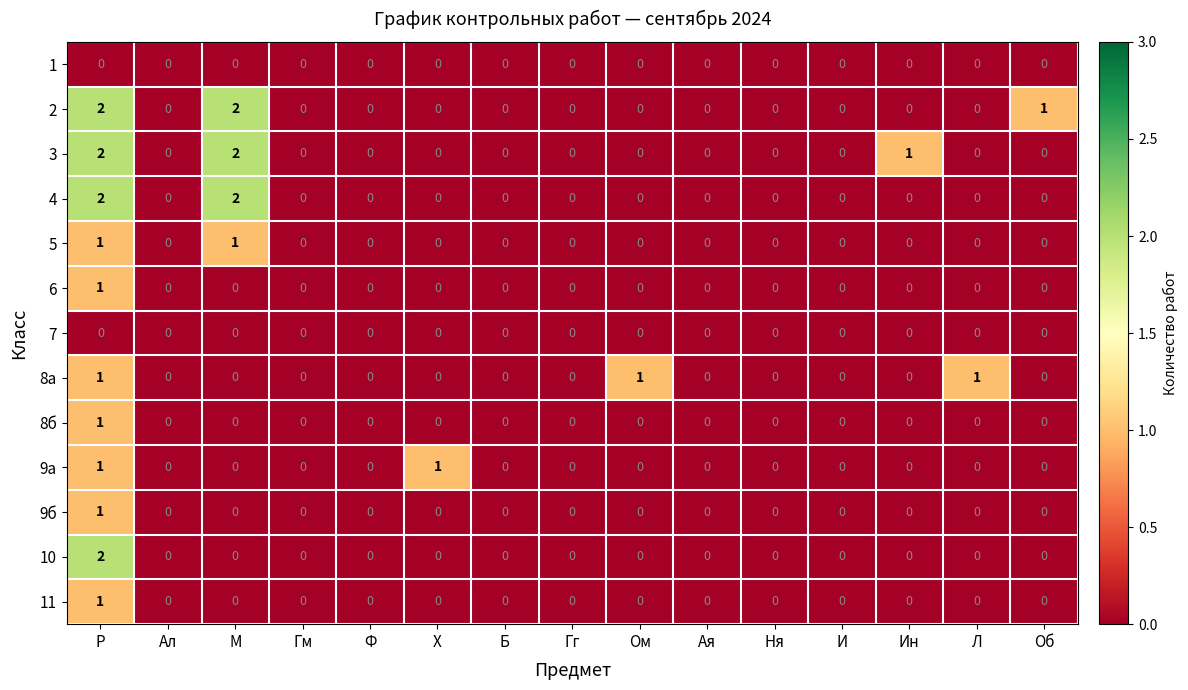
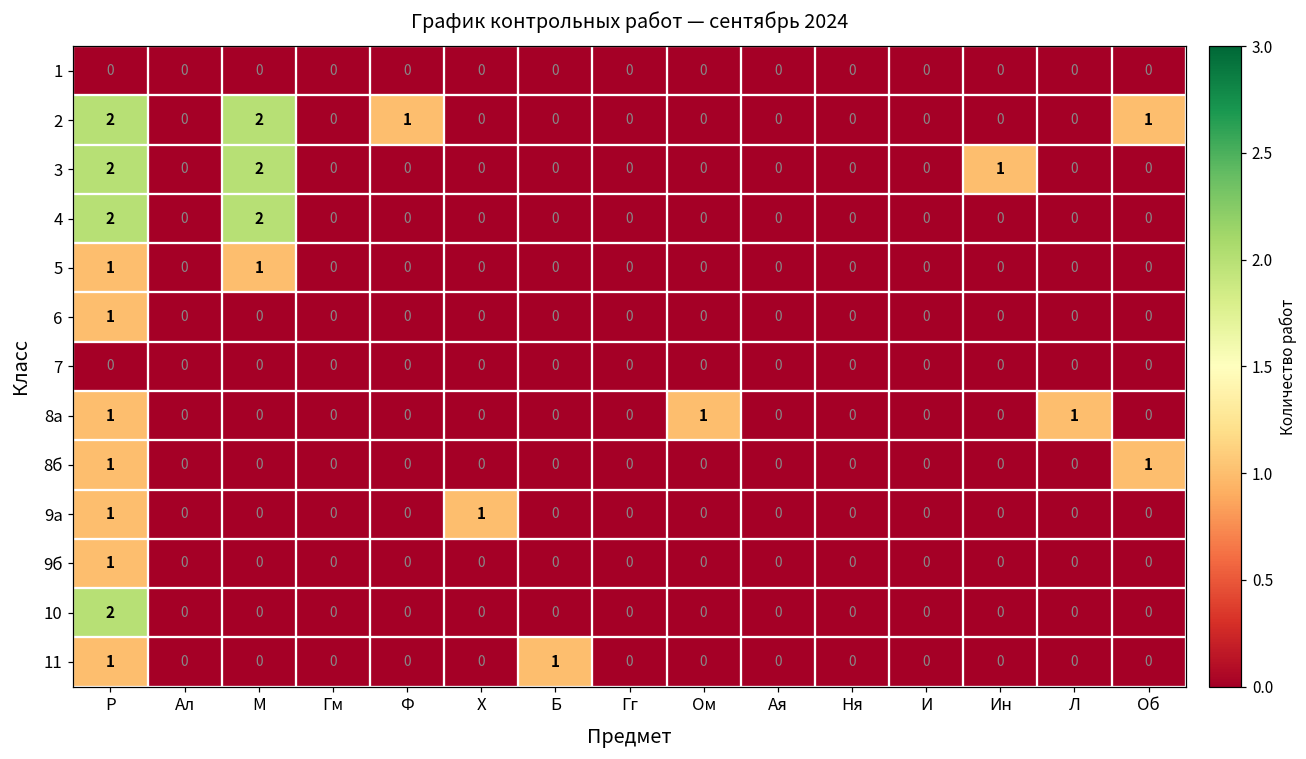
  {
    "1": {
      "Р": 0,
      "Ал": 0,
      "М": 0,
      "Гм": 0,
      "Ф": 0,
      "Х": 0,
      "Б": 0,
      "Гг": 0,
      "Ом": 0,
      "Ая": 0,
      "Ня": 0,
      "И": 0,
      "Ин": 0,
      "Л": 0,
      "Об": 0
    },
    "2": {
      "Р": 2,
      "Ал": 0,
      "М": 2,
      "Гм": 0,
-     "Ф": 0,
+     "Ф": 1,
      "Х": 0,
      "Б": 0,
      "Гг": 0,
      "Ом": 0,
      "Ая": 0,
      "Ня": 0,
      "И": 0,
      "Ин": 0,
      "Л": 0,
      "Об": 1
    },
    "3": {
      "Р": 2,
      "Ал": 0,
      "М": 2,
      "Гм": 0,
      "Ф": 0,
      "Х": 0,
      "Б": 0,
      "Гг": 0,
      "Ом": 0,
      "Ая": 0,
      "Ня": 0,
      "И": 0,
      "Ин": 1,
      "Л": 0,
      "Об": 0
    },
    "4": {
      "Р": 2,
      "Ал": 0,
      "М": 2,
      "Гм": 0,
      "Ф": 0,
      "Х": 0,
      "Б": 0,
      "Гг": 0,
      "Ом": 0,
      "Ая": 0,
      "Ня": 0,
      "И": 0,
      "Ин": 0,
      "Л": 0,
      "Об": 0
    },
    "5": {
      "Р": 1,
      "Ал": 0,
      "М": 1,
      "Гм": 0,
      "Ф": 0,
      "Х": 0,
      "Б": 0,
      "Гг": 0,
      "Ом": 0,
      "Ая": 0,
      "Ня": 0,
      "И": 0,
      "Ин": 0,
      "Л": 0,
      "Об": 0
    },
    "6": {
      "Р": 1,
      "Ал": 0,
      "М": 0,
      "Гм": 0,
      "Ф": 0,
      "Х": 0,
      "Б": 0,
      "Гг": 0,
      "Ом": 0,
      "Ая": 0,
      "Ня": 0,
      "И": 0,
      "Ин": 0,
      "Л": 0,
      "Об": 0
    },
    "7": {
      "Р": 0,
      "Ал": 0,
      "М": 0,
      "Гм": 0,
      "Ф": 0,
      "Х": 0,
      "Б": 0,
      "Гг": 0,
      "Ом": 0,
      "Ая": 0,
      "Ня": 0,
      "И": 0,
      "Ин": 0,
      "Л": 0,
      "Об": 0
    },
    "8а": {
      "Р": 1,
      "Ал": 0,
      "М": 0,
      "Гм": 0,
      "Ф": 0,
      "Х": 0,
      "Б": 0,
      "Гг": 0,
      "Ом": 1,
      "Ая": 0,
      "Ня": 0,
      "И": 0,
      "Ин": 0,
      "Л": 1,
      "Об": 0
    },
    "8б": {
      "Р": 1,
      "Ал": 0,
      "М": 0,
      "Гм": 0,
      "Ф": 0,
      "Х": 0,
      "Б": 0,
      "Гг": 0,
      "Ом": 0,
      "Ая": 0,
      "Ня": 0,
      "И": 0,
      "Ин": 0,
      "Л": 0,
-     "Об": 0
+     "Об": 1
    },
    "9а": {
      "Р": 1,
      "Ал": 0,
      "М": 0,
      "Гм": 0,
      "Ф": 0,
      "Х": 1,
      "Б": 0,
      "Гг": 0,
      "Ом": 0,
      "Ая": 0,
      "Ня": 0,
      "И": 0,
      "Ин": 0,
      "Л": 0,
      "Об": 0
    },
    "9б": {
      "Р": 1,
      "Ал": 0,
      "М": 0,
      "Гм": 0,
      "Ф": 0,
      "Х": 0,
      "Б": 0,
      "Гг": 0,
      "Ом": 0,
      "Ая": 0,
      "Ня": 0,
      "И": 0,
      "Ин": 0,
      "Л": 0,
      "Об": 0
    },
    "10": {
      "Р": 2,
      "Ал": 0,
      "М": 0,
      "Гм": 0,
      "Ф": 0,
      "Х": 0,
      "Б": 0,
      "Гг": 0,
      "Ом": 0,
      "Ая": 0,
      "Ня": 0,
      "И": 0,
      "Ин": 0,
      "Л": 0,
      "Об": 0
    },
    "11": {
      "Р": 1,
      "Ал": 0,
      "М": 0,
      "Гм": 0,
      "Ф": 0,
      "Х": 0,
-     "Б": 0,
+     "Б": 1,
      "Гг": 0,
      "Ом": 0,
      "Ая": 0,
      "Ня": 0,
      "И": 0,
      "Ин": 0,
      "Л": 0,
      "Об": 0
    }
  }
